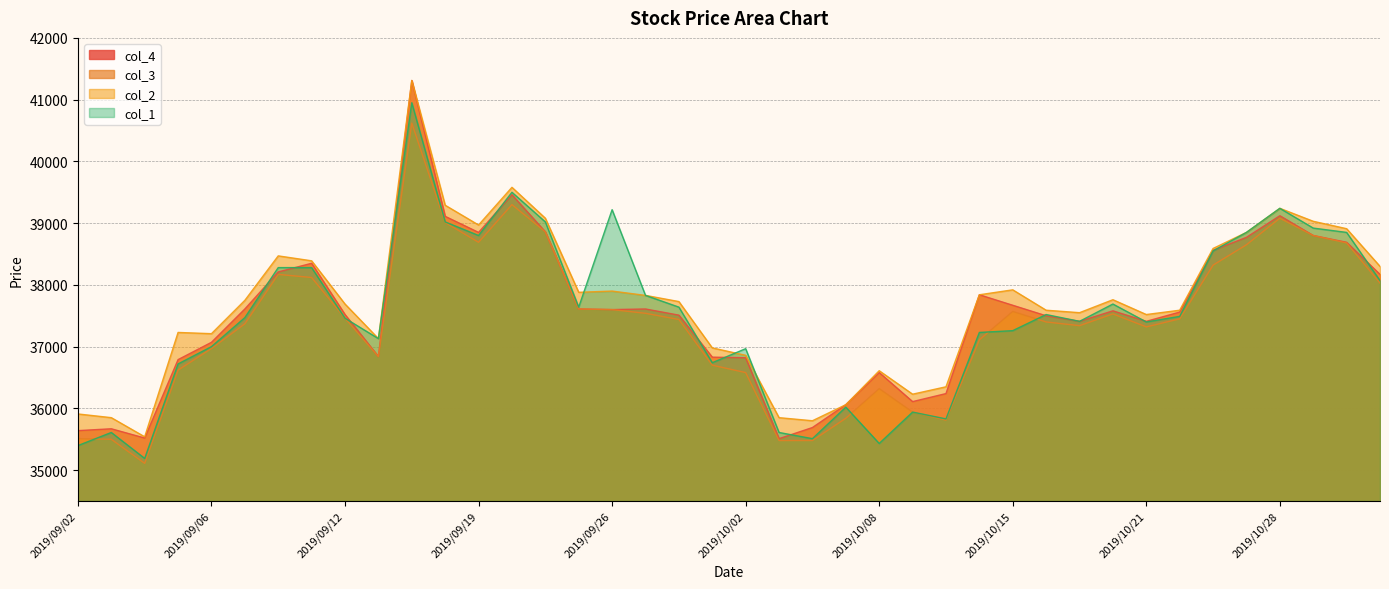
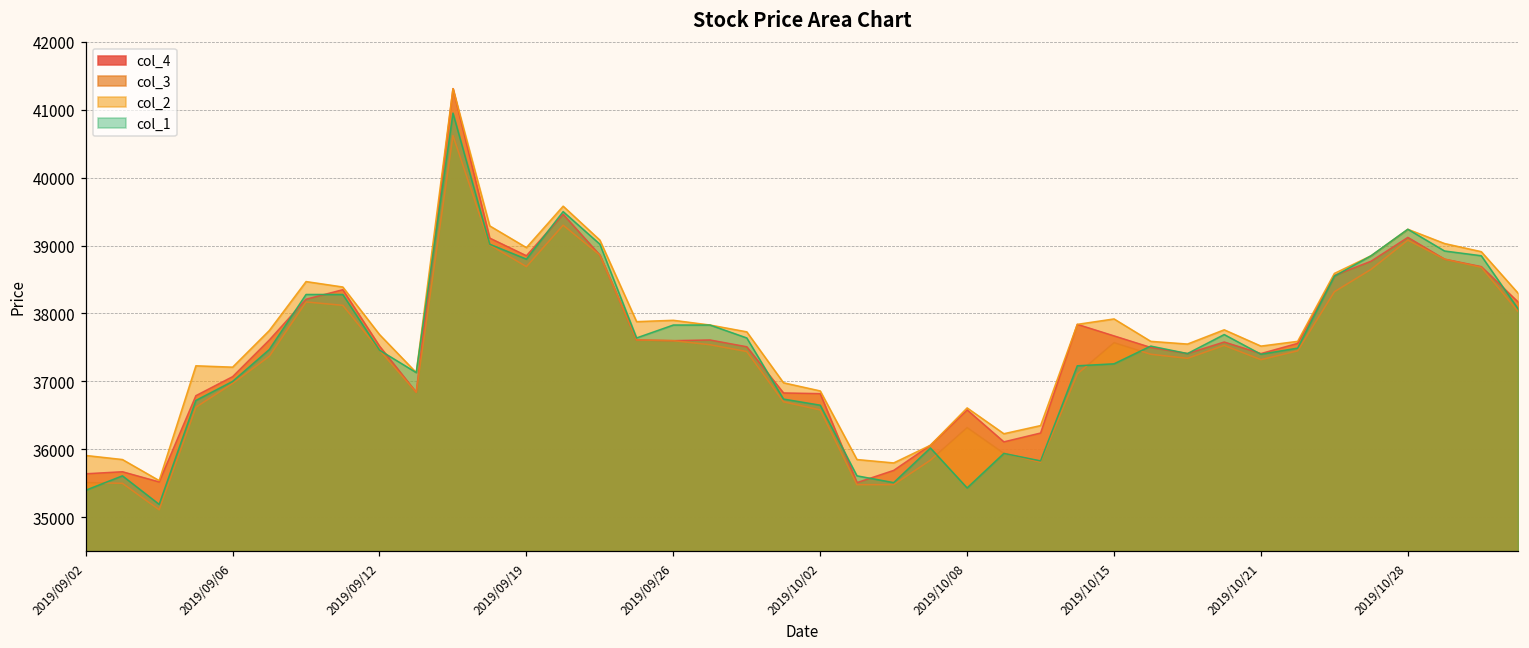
  {
    "col_1": {
      "2019/09/02": 35400,
      "2019/09/19": 38800,
-     "2019/09/26": 39200,
-     "2019/10/02": 37000,
+     "2019/09/26": 37800,
+     "2019/10/02": 36700,
      "2019/10/08": 35400,
      "2019/10/15": 37300
    }
  }
